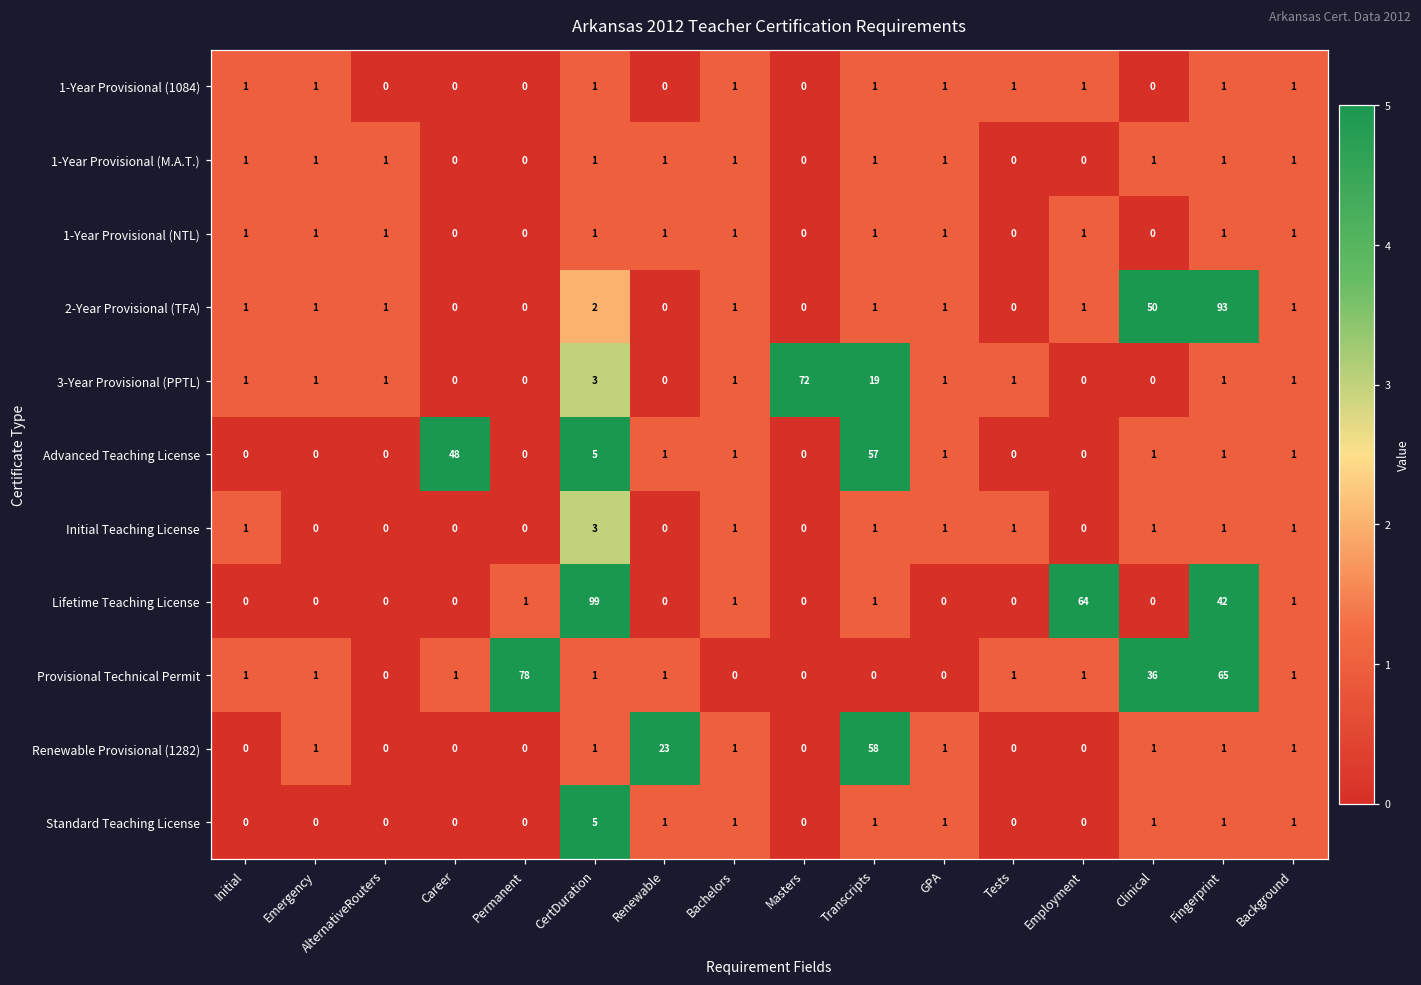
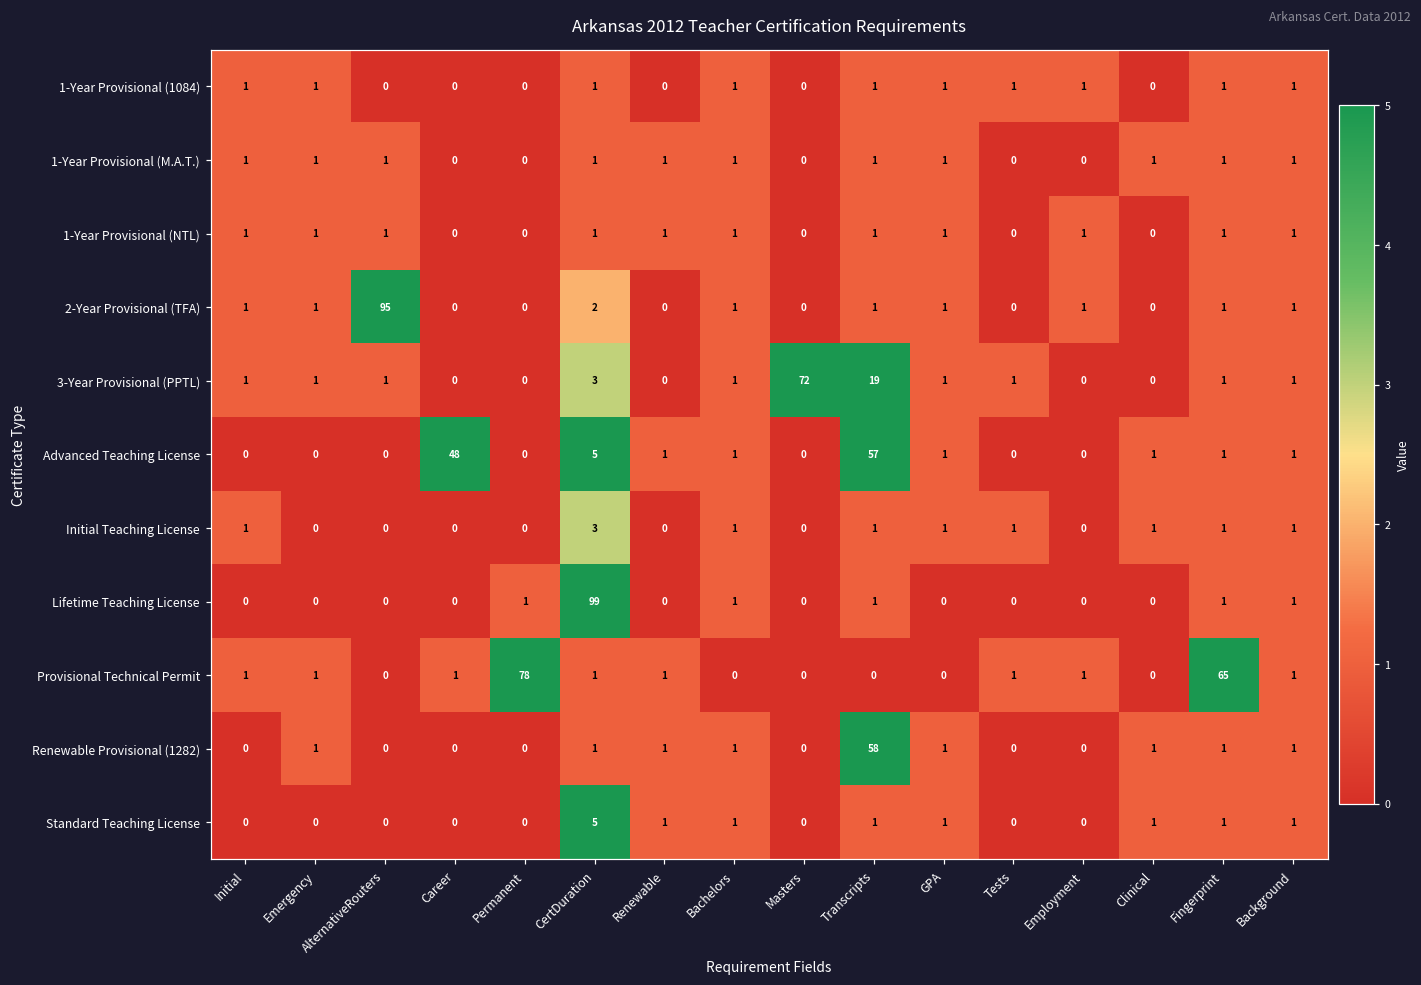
  {
    "1-Year Provisional (1084)": {
      "Initial": 1,
      "Emergency": 1,
      "AlternativeRouters": 0,
      "Career": 0,
      "Permanent": 0,
      "CertDuration": 1,
      "Renewable": 0,
      "Bachelors": 1,
      "Masters": 0,
      "Transcripts": 1,
      "GPA": 1,
      "Tests": 1,
      "Employment": 1,
      "Clinical": 0,
      "Fingerprint": 1,
      "Background": 1
    },
    "1-Year Provisional (M.A.T.)": {
      "Initial": 1,
      "Emergency": 1,
      "AlternativeRouters": 1,
      "Career": 0,
      "Permanent": 0,
      "CertDuration": 1,
      "Renewable": 1,
      "Bachelors": 1,
      "Masters": 0,
      "Transcripts": 1,
      "GPA": 1,
      "Tests": 0,
      "Employment": 0,
      "Clinical": 1,
      "Fingerprint": 1,
      "Background": 1
    },
    "1-Year Provisional (NTL)": {
      "Initial": 1,
      "Emergency": 1,
      "AlternativeRouters": 1,
      "Career": 0,
      "Permanent": 0,
      "CertDuration": 1,
      "Renewable": 1,
      "Bachelors": 1,
      "Masters": 0,
      "Transcripts": 1,
      "GPA": 1,
      "Tests": 0,
      "Employment": 1,
      "Clinical": 0,
      "Fingerprint": 1,
      "Background": 1
    },
    "2-Year Provisional (TFA)": {
      "Initial": 1,
      "Emergency": 1,
-     "AlternativeRouters": 1,
+     "AlternativeRouters": 95,
      "Career": 0,
      "Permanent": 0,
      "CertDuration": 2,
      "Renewable": 0,
      "Bachelors": 1,
      "Masters": 0,
      "Transcripts": 1,
      "GPA": 1,
      "Tests": 0,
      "Employment": 1,
-     "Clinical": 50,
-     "Fingerprint": 93,
+     "Clinical": 0,
+     "Fingerprint": 1,
      "Background": 1
    },
    "3-Year Provisional (PPTL)": {
      "Initial": 1,
      "Emergency": 1,
      "AlternativeRouters": 1,
      "Career": 0,
      "Permanent": 0,
      "CertDuration": 3,
      "Renewable": 0,
      "Bachelors": 1,
      "Masters": 72,
      "Transcripts": 19,
      "GPA": 1,
      "Tests": 1,
      "Employment": 0,
      "Clinical": 0,
      "Fingerprint": 1,
      "Background": 1
    },
    "Advanced Teaching License": {
      "Initial": 0,
      "Emergency": 0,
      "AlternativeRouters": 0,
      "Career": 48,
      "Permanent": 0,
      "CertDuration": 5,
      "Renewable": 1,
      "Bachelors": 1,
      "Masters": 0,
      "Transcripts": 57,
      "GPA": 1,
      "Tests": 0,
      "Employment": 0,
      "Clinical": 1,
      "Fingerprint": 1,
      "Background": 1
    },
    "Initial Teaching License": {
      "Initial": 1,
      "Emergency": 0,
      "AlternativeRouters": 0,
      "Career": 0,
      "Permanent": 0,
      "CertDuration": 3,
      "Renewable": 0,
      "Bachelors": 1,
      "Masters": 0,
      "Transcripts": 1,
      "GPA": 1,
      "Tests": 1,
      "Employment": 0,
      "Clinical": 1,
      "Fingerprint": 1,
      "Background": 1
    },
    "Lifetime Teaching License": {
      "Initial": 0,
      "Emergency": 0,
      "AlternativeRouters": 0,
      "Career": 0,
      "Permanent": 1,
      "CertDuration": 99,
      "Renewable": 0,
      "Bachelors": 1,
      "Masters": 0,
      "Transcripts": 1,
      "GPA": 0,
      "Tests": 0,
-     "Employment": 64,
+     "Employment": 0,
      "Clinical": 0,
-     "Fingerprint": 42,
+     "Fingerprint": 1,
      "Background": 1
    },
    "Provisional Technical Permit": {
      "Initial": 1,
      "Emergency": 1,
      "AlternativeRouters": 0,
      "Career": 1,
      "Permanent": 78,
      "CertDuration": 1,
      "Renewable": 1,
      "Bachelors": 0,
      "Masters": 0,
      "Transcripts": 0,
      "GPA": 0,
      "Tests": 1,
      "Employment": 1,
-     "Clinical": 36,
+     "Clinical": 0,
      "Fingerprint": 65,
      "Background": 1
    },
    "Renewable Provisional (1282)": {
      "Initial": 0,
      "Emergency": 1,
      "AlternativeRouters": 0,
      "Career": 0,
      "Permanent": 0,
      "CertDuration": 1,
-     "Renewable": 23,
+     "Renewable": 1,
      "Bachelors": 1,
      "Masters": 0,
      "Transcripts": 58,
      "GPA": 1,
      "Tests": 0,
      "Employment": 0,
      "Clinical": 1,
      "Fingerprint": 1,
      "Background": 1
    },
    "Standard Teaching License": {
      "Initial": 0,
      "Emergency": 0,
      "AlternativeRouters": 0,
      "Career": 0,
      "Permanent": 0,
      "CertDuration": 5,
      "Renewable": 1,
      "Bachelors": 1,
      "Masters": 0,
      "Transcripts": 1,
      "GPA": 1,
      "Tests": 0,
      "Employment": 0,
      "Clinical": 1,
      "Fingerprint": 1,
      "Background": 1
    }
  }
